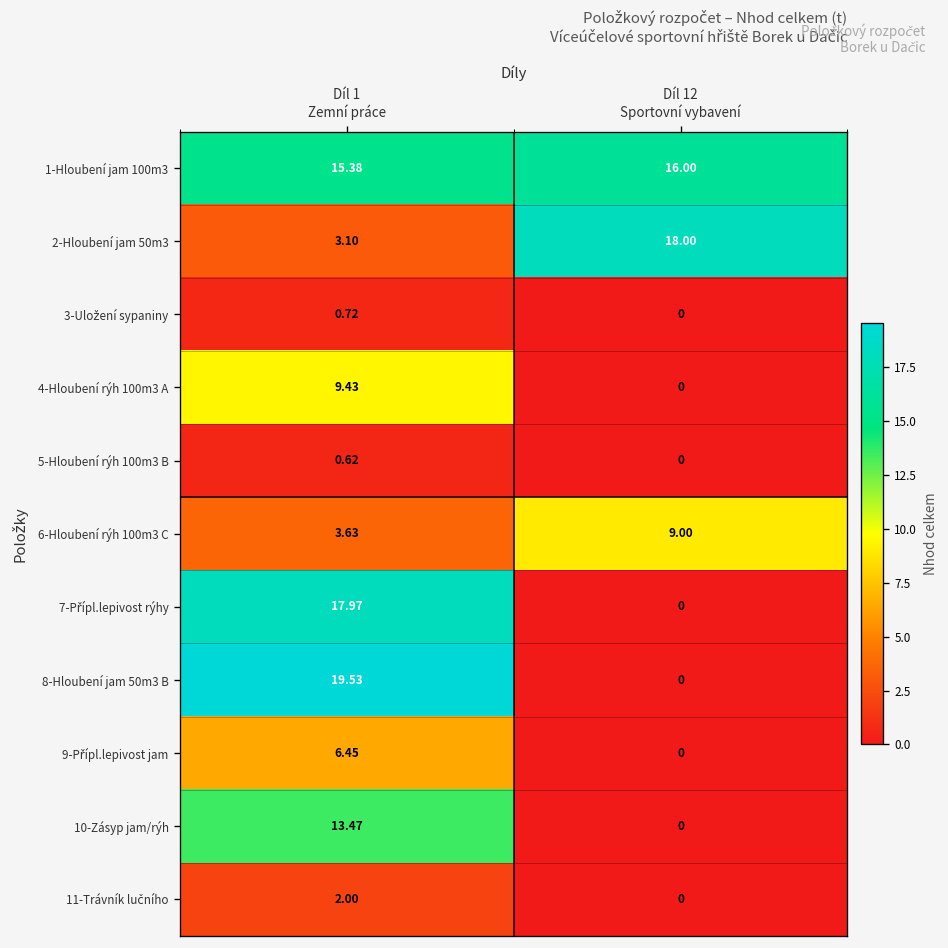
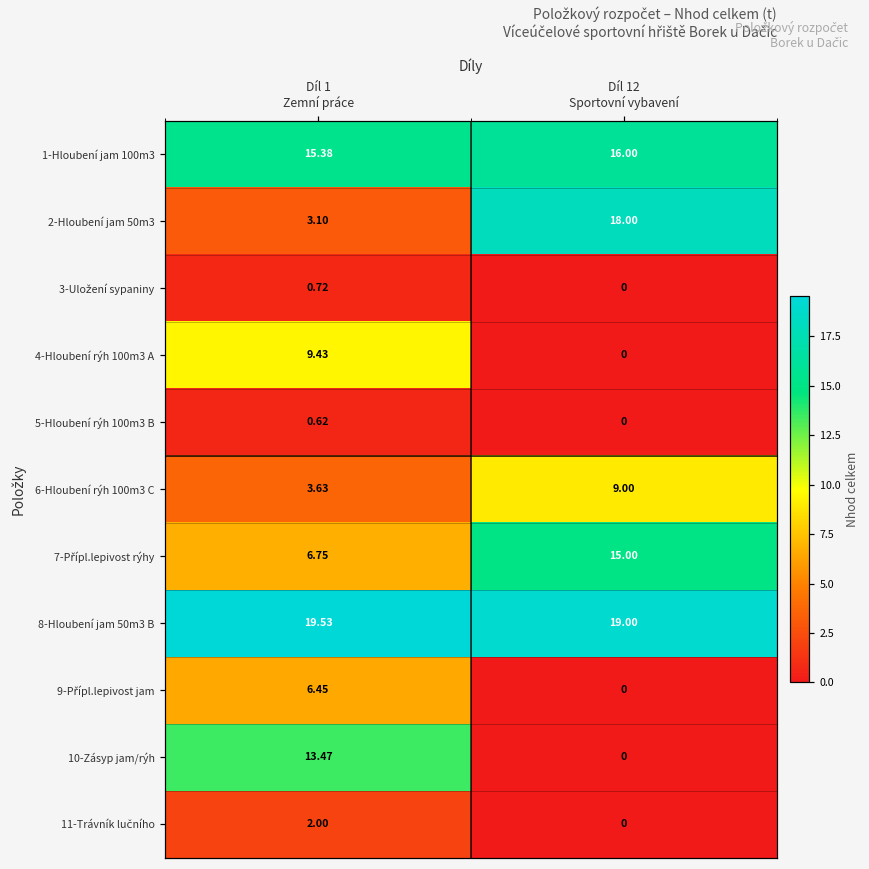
  {
    "1-Hloubení jam 100m3": {
      "Díl 1 Zemní práce": 15.38,
      "Díl 12 Sportovní vybavení": 16.00
    },
    "2-Hloubení jam 50m3": {
      "Díl 1 Zemní práce": 3.10,
      "Díl 12 Sportovní vybavení": 18.00
    },
    "3-Uložení sypaniny": {
      "Díl 1 Zemní práce": 0.72,
      "Díl 12 Sportovní vybavení": 0
    },
    "4-Hloubení rýh 100m3 A": {
      "Díl 1 Zemní práce": 9.43,
      "Díl 12 Sportovní vybavení": 0
    },
    "5-Hloubení rýh 100m3 B": {
      "Díl 1 Zemní práce": 0.62,
      "Díl 12 Sportovní vybavení": 0
    },
    "6-Hloubení rýh 100m3 C": {
      "Díl 1 Zemní práce": 3.63,
      "Díl 12 Sportovní vybavení": 9.00
    },
    "7-Přípl.lepivost rýhy": {
-     "Díl 1 Zemní práce": 17.97,
-     "Díl 12 Sportovní vybavení": 0
+     "Díl 1 Zemní práce": 6.75,
+     "Díl 12 Sportovní vybavení": 15.00
    },
    "8-Hloubení jam 50m3 B": {
      "Díl 1 Zemní práce": 19.53,
-     "Díl 12 Sportovní vybavení": 0
+     "Díl 12 Sportovní vybavení": 19.00
    },
    "9-Přípl.lepivost jam": {
      "Díl 1 Zemní práce": 6.45,
      "Díl 12 Sportovní vybavení": 0
    },
    "10-Zásyp jam/rýh": {
      "Díl 1 Zemní práce": 13.47,
      "Díl 12 Sportovní vybavení": 0
    },
    "11-Trávník lučního": {
      "Díl 1 Zemní práce": 2.00,
      "Díl 12 Sportovní vybavení": 0
    }
  }
